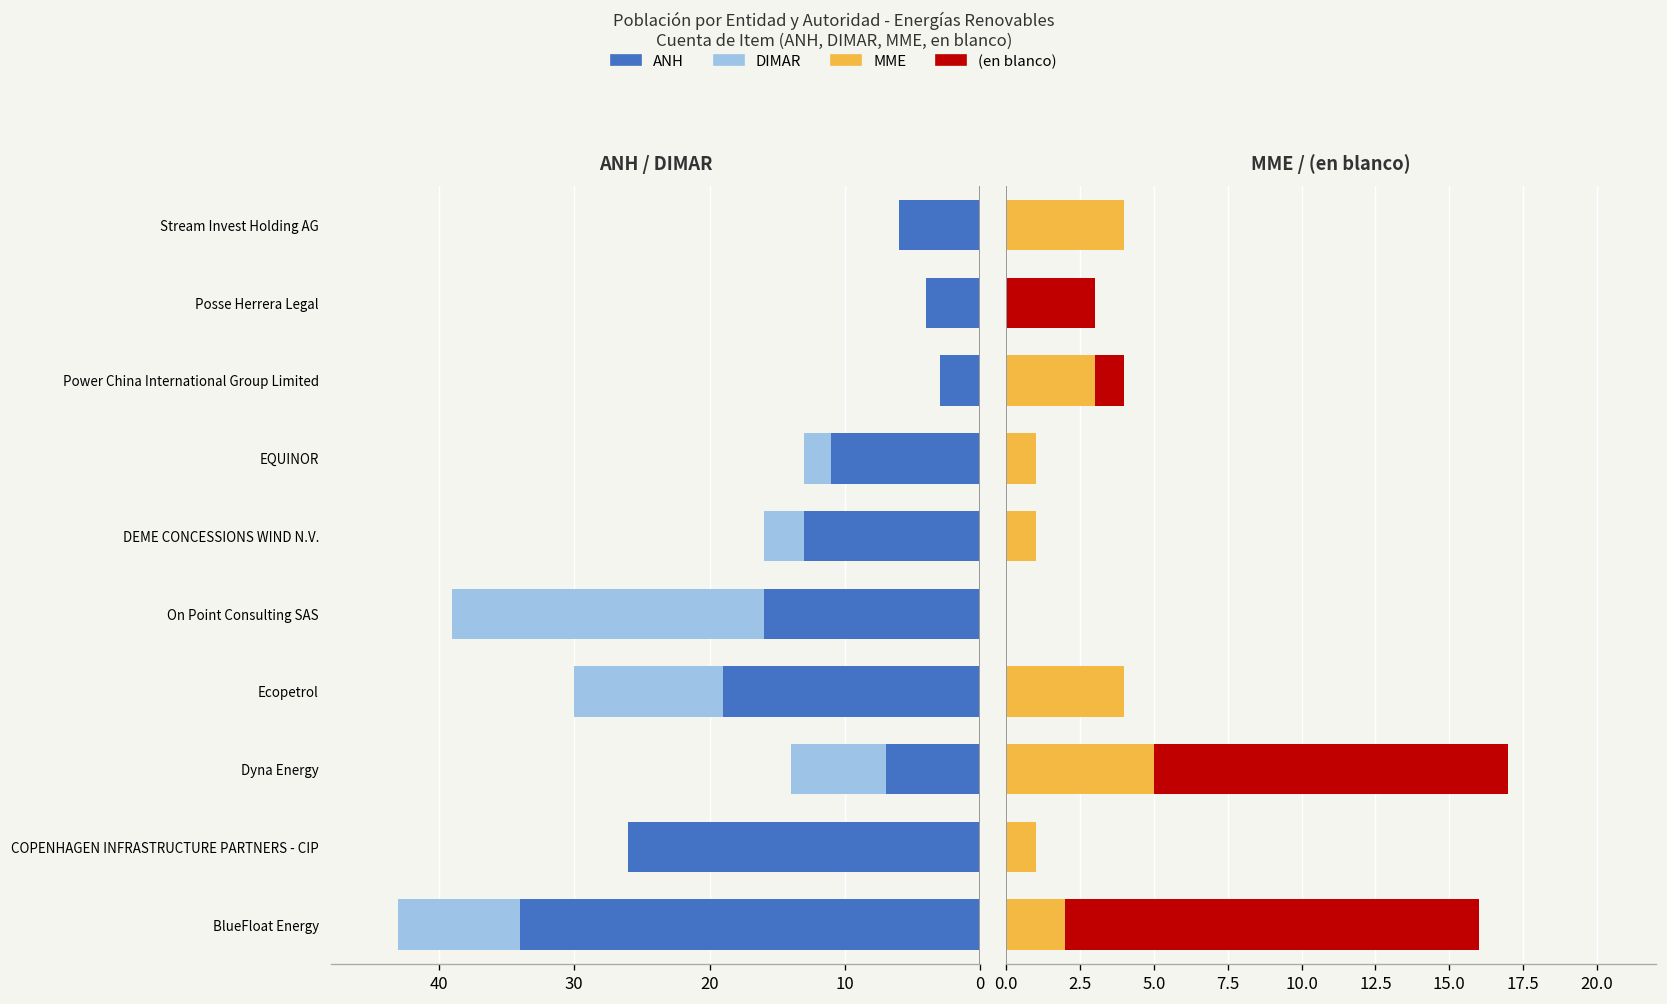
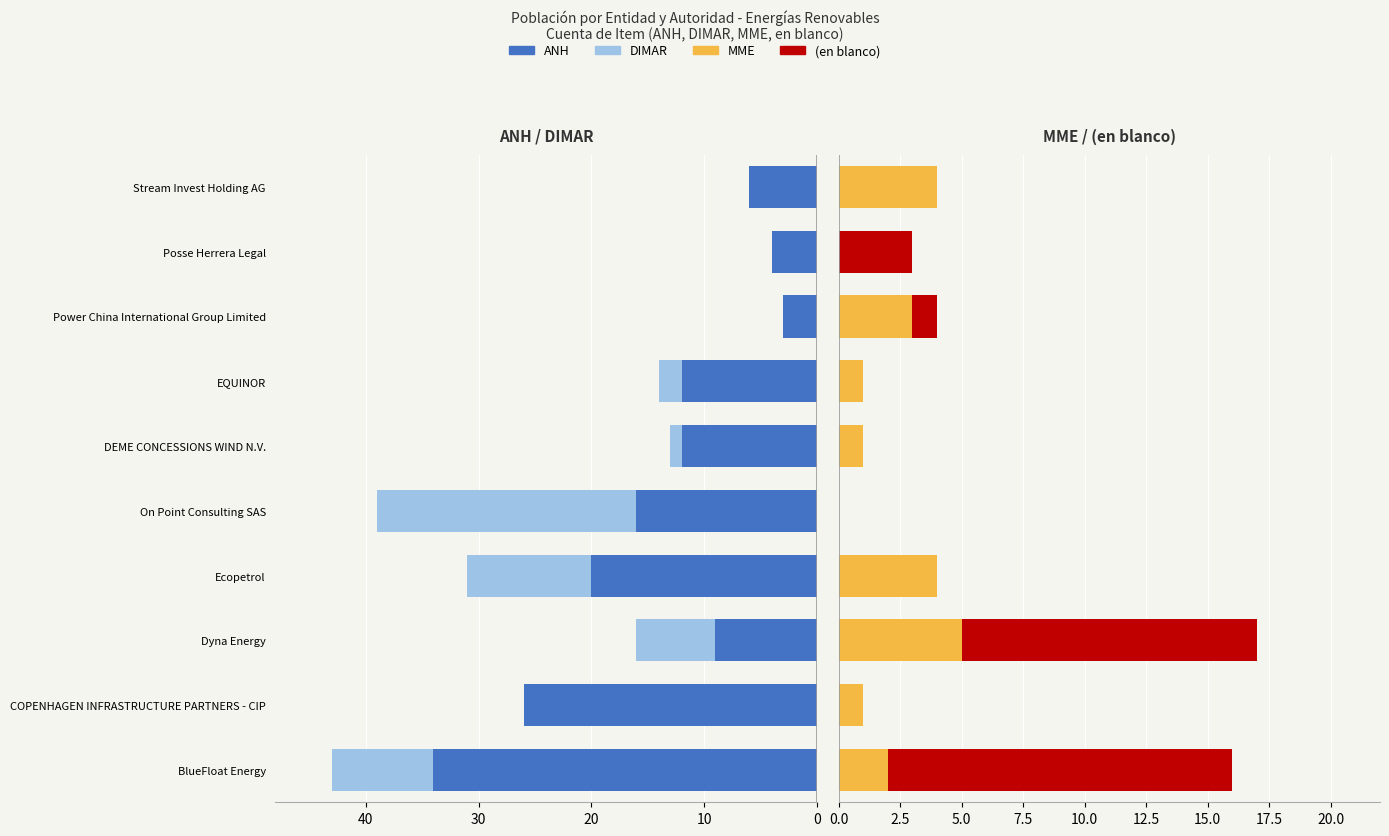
  {
    "ANH / DIMAR": {
      "ANH": {
        "Stream Invest Holding AG": 6,
        "Posse Herrera Legal": 4,
        "Power China International Group Limited": 3,
-       "EQUINOR": 11,
-       "DEME CONCESSIONS WIND N.V.": 13,
+       "EQUINOR": 12,
+       "DEME CONCESSIONS WIND N.V.": 12,
        "On Point Consulting SAS": 16,
-       "Ecopetrol": 19,
-       "Dyna Energy": 7,
+       "Ecopetrol": 20,
+       "Dyna Energy": 9,
        "COPENHAGEN INFRASTRUCTURE PARTNERS - CIP": 26,
        "BlueFloat Energy": 34
      },
      "DIMAR": {
        "Stream Invest Holding AG": 0,
        "Posse Herrera Legal": 0,
        "Power China International Group Limited": 0,
        "EQUINOR": 2,
-       "DEME CONCESSIONS WIND N.V.": 3,
+       "DEME CONCESSIONS WIND N.V.": 1,
        "On Point Consulting SAS": 23,
        "Ecopetrol": 11,
        "Dyna Energy": 7,
        "COPENHAGEN INFRASTRUCTURE PARTNERS - CIP": 0,
        "BlueFloat Energy": 9
      }
    }
  }
